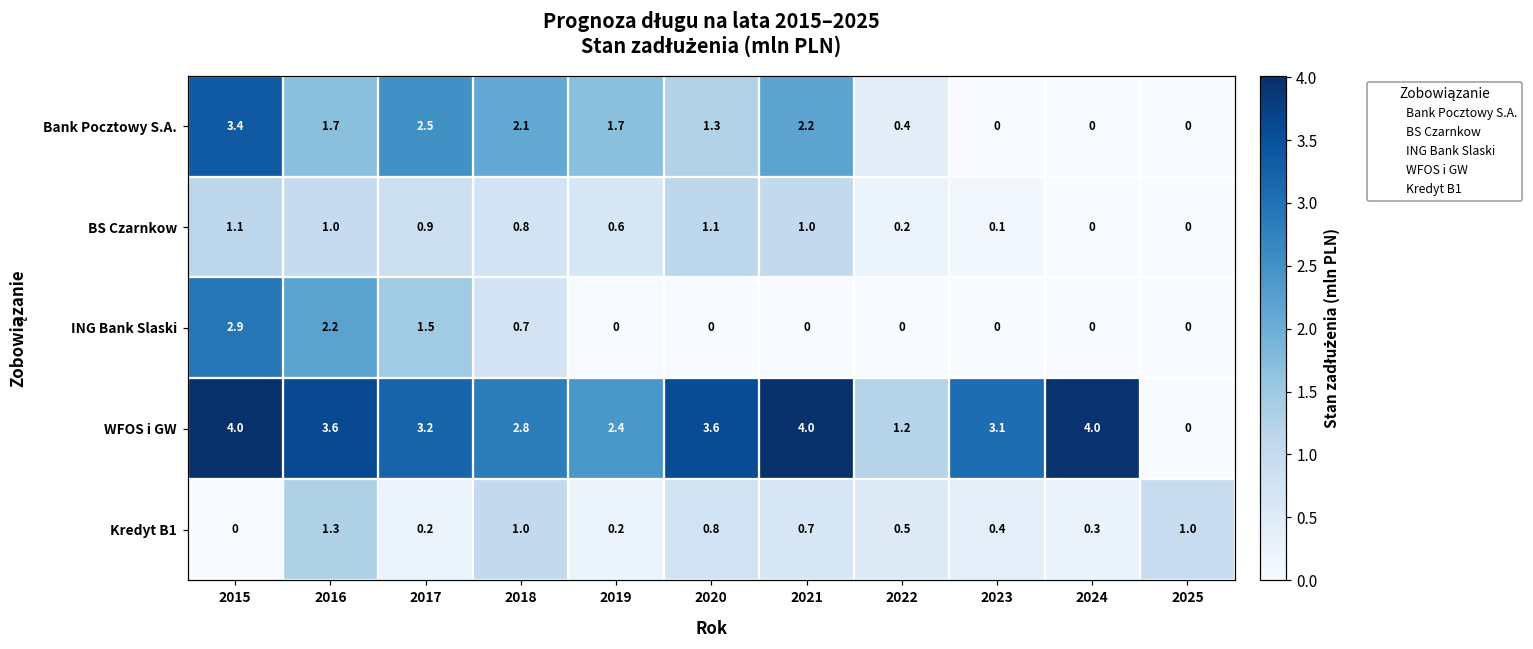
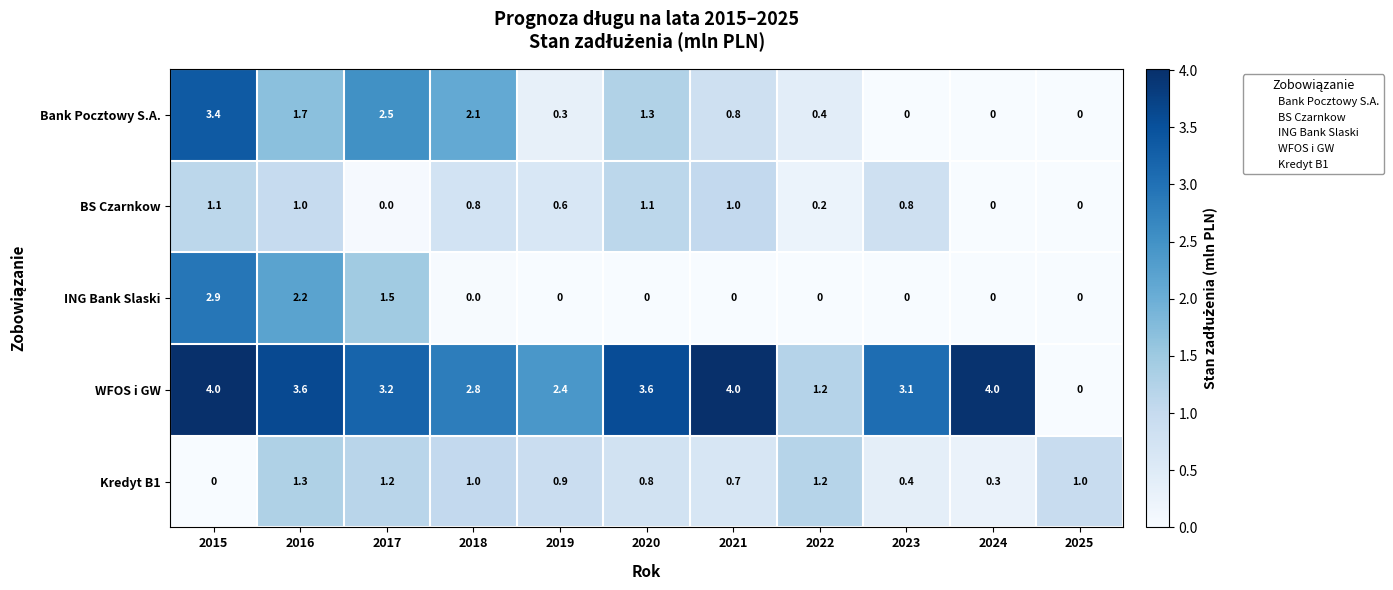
  {
    "Bank Pocztowy S.A.": {
      "2015": 3.4,
      "2016": 1.7,
      "2017": 2.5,
      "2018": 2.1,
-     "2019": 1.7,
+     "2019": 0.3,
      "2020": 1.3,
-     "2021": 2.2,
+     "2021": 0.8,
      "2022": 0.4,
      "2023": 0,
      "2024": 0,
      "2025": 0
    },
    "BS Czarnkow": {
      "2015": 1.1,
      "2016": 1.0,
-     "2017": 0.9,
+     "2017": 0.0,
      "2018": 0.8,
      "2019": 0.6,
      "2020": 1.1,
      "2021": 1.0,
      "2022": 0.2,
-     "2023": 0.1,
+     "2023": 0.8,
      "2024": 0,
      "2025": 0
    },
    "ING Bank Slaski": {
      "2015": 2.9,
      "2016": 2.2,
      "2017": 1.5,
-     "2018": 0.7,
+     "2018": 0.0,
      "2019": 0,
      "2020": 0,
      "2021": 0,
      "2022": 0,
      "2023": 0,
      "2024": 0,
      "2025": 0
    },
    "WFOS i GW": {
      "2015": 4.0,
      "2016": 3.6,
      "2017": 3.2,
      "2018": 2.8,
      "2019": 2.4,
      "2020": 3.6,
      "2021": 4.0,
      "2022": 1.2,
      "2023": 3.1,
      "2024": 4.0,
      "2025": 0
    },
    "Kredyt B1": {
      "2015": 0,
      "2016": 1.3,
-     "2017": 0.2,
+     "2017": 1.2,
      "2018": 1.0,
-     "2019": 0.2,
+     "2019": 0.9,
      "2020": 0.8,
      "2021": 0.7,
-     "2022": 0.5,
+     "2022": 1.2,
      "2023": 0.4,
      "2024": 0.3,
      "2025": 1.0
    }
  }
